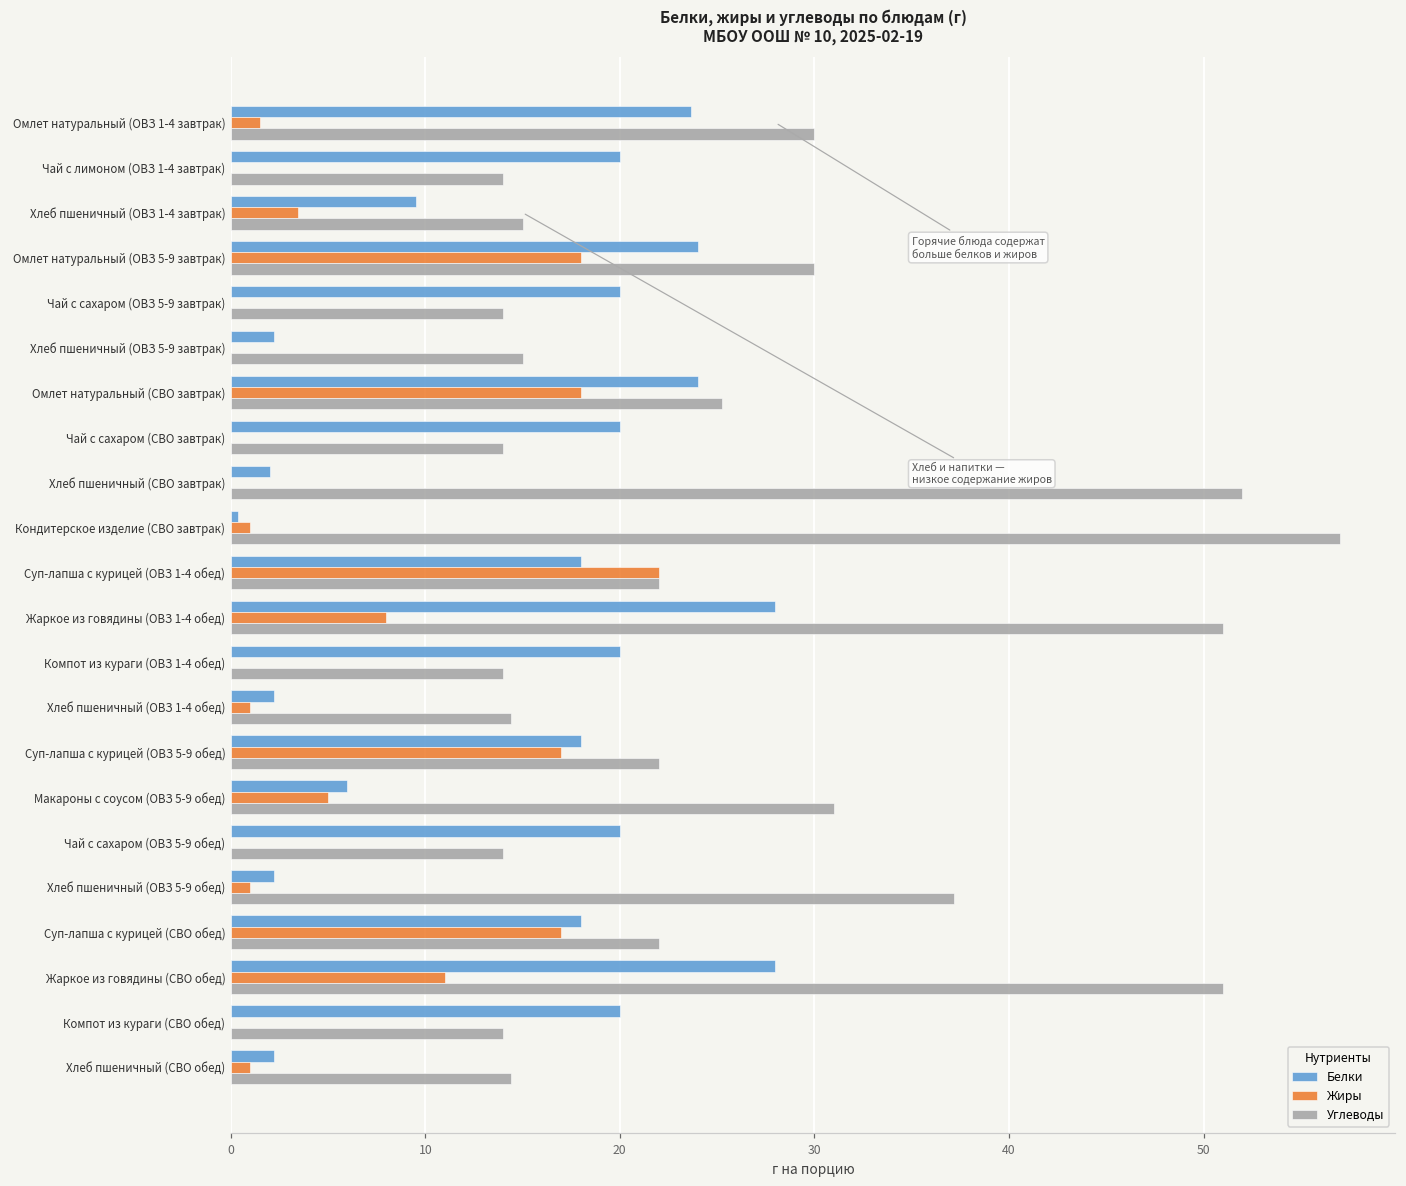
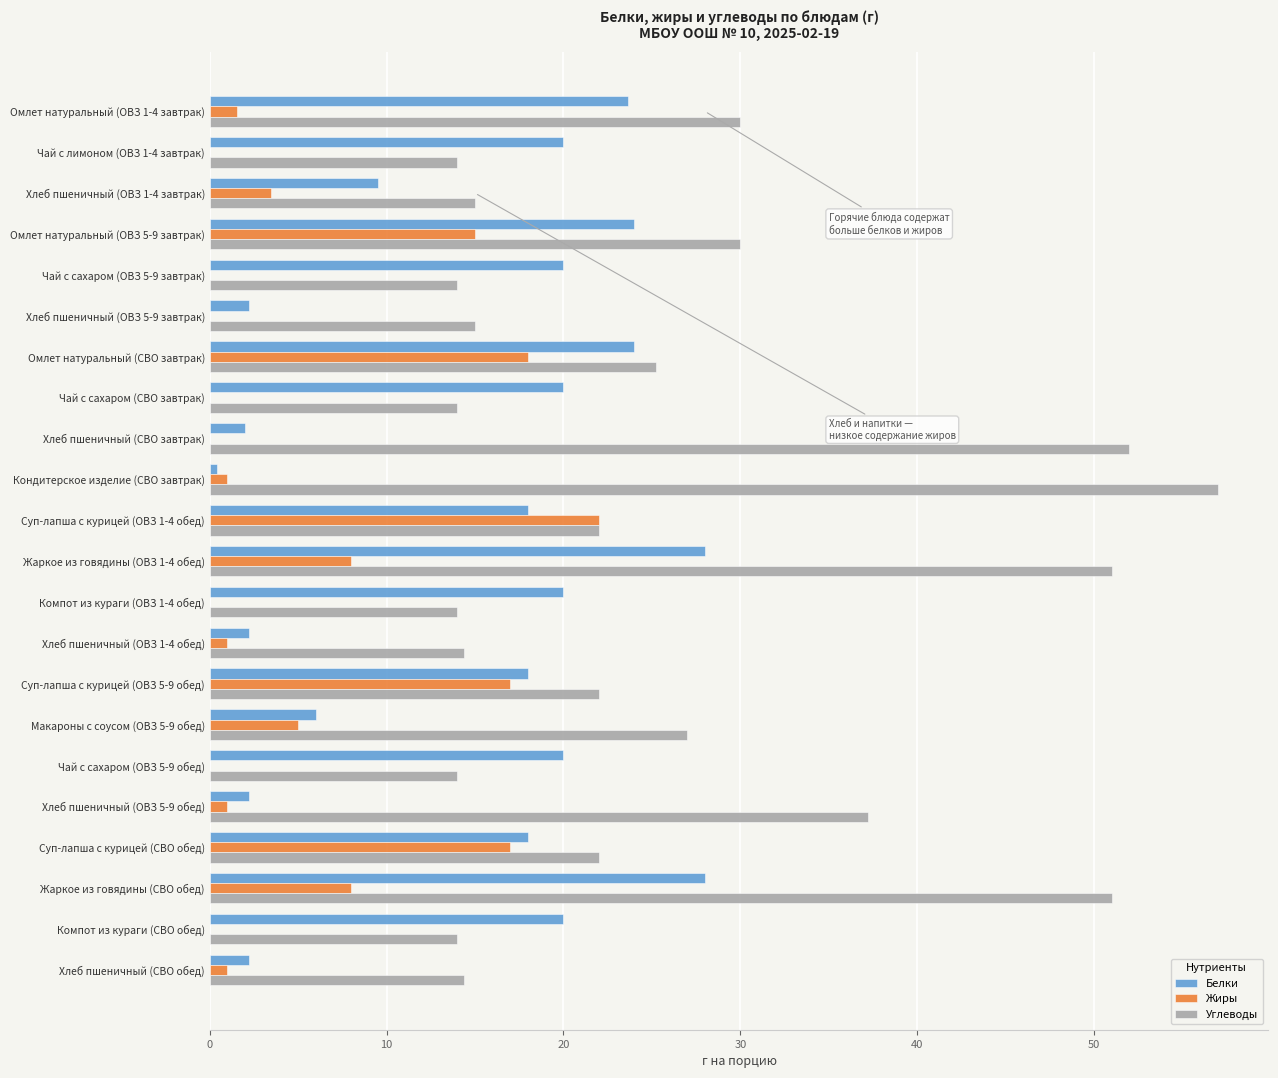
  {
    "Белки": {
      "Омлет натуральный (ОВЗ 1-4 завтрак)": 23.7,
      "Чай с лимоном (ОВЗ 1-4 завтрак)": 20,
      "Хлеб пшеничный (ОВЗ 1-4 завтрак)": 9.5,
      "Омлет натуральный (ОВЗ 5-9 завтрак)": 24,
      "Чай с сахаром (ОВЗ 5-9 завтрак)": 20,
      "Хлеб пшеничный (ОВЗ 5-9 завтрак)": 2.2,
      "Омлет натуральный (СВО завтрак)": 24,
      "Чай с сахаром (СВО завтрак)": 20,
      "Хлеб пшеничный (СВО завтрак)": 2,
      "Кондитерское изделие (СВО завтрак)": 0.4,
      "Суп-лапша с курицей (ОВЗ 1-4 обед)": 18,
      "Жаркое из говядины (ОВЗ 1-4 обед)": 28,
      "Компот из кураги (ОВЗ 1-4 обед)": 20,
      "Хлеб пшеничный (ОВЗ 1-4 обед)": 2.2,
      "Суп-лапша с курицей (ОВЗ 5-9 обед)": 18,
      "Макароны с соусом (ОВЗ 5-9 обед)": 6,
      "Чай с сахаром (ОВЗ 5-9 обед)": 20,
      "Хлеб пшеничный (ОВЗ 5-9 обед)": 2.2,
      "Суп-лапша с курицей (СВО обед)": 18,
      "Жаркое из говядины (СВО обед)": 28,
      "Компот из кураги (СВО обед)": 20,
      "Хлеб пшеничный (СВО обед)": 2.2
    },
    "Жиры": {
      "Омлет натуральный (ОВЗ 1-4 завтрак)": 1.5,
      "Чай с лимоном (ОВЗ 1-4 завтрак)": 0,
      "Хлеб пшеничный (ОВЗ 1-4 завтрак)": 3.4,
-     "Омлет натуральный (ОВЗ 5-9 завтрак)": 18,
+     "Омлет натуральный (ОВЗ 5-9 завтрак)": 15,
      "Чай с сахаром (ОВЗ 5-9 завтрак)": 0,
      "Хлеб пшеничный (ОВЗ 5-9 завтрак)": 0,
      "Омлет натуральный (СВО завтрак)": 18,
      "Чай с сахаром (СВО завтрак)": 0,
      "Хлеб пшеничный (СВО завтрак)": 0,
      "Кондитерское изделие (СВО завтрак)": 1,
      "Суп-лапша с курицей (ОВЗ 1-4 обед)": 22,
      "Жаркое из говядины (ОВЗ 1-4 обед)": 8,
      "Компот из кураги (ОВЗ 1-4 обед)": 0,
      "Хлеб пшеничный (ОВЗ 1-4 обед)": 1,
      "Суп-лапша с курицей (ОВЗ 5-9 обед)": 17,
      "Макароны с соусом (ОВЗ 5-9 обед)": 5,
      "Чай с сахаром (ОВЗ 5-9 обед)": 0,
      "Хлеб пшеничный (ОВЗ 5-9 обед)": 1,
      "Суп-лапша с курицей (СВО обед)": 17,
-     "Жаркое из говядины (СВО обед)": 11,
+     "Жаркое из говядины (СВО обед)": 8,
      "Компот из кураги (СВО обед)": 0,
      "Хлеб пшеничный (СВО обед)": 1
    },
    "Углеводы": {
      "Омлет натуральный (ОВЗ 1-4 завтрак)": 30,
      "Чай с лимоном (ОВЗ 1-4 завтрак)": 14,
      "Хлеб пшеничный (ОВЗ 1-4 завтрак)": 15,
      "Омлет натуральный (ОВЗ 5-9 завтрак)": 30,
      "Чай с сахаром (ОВЗ 5-9 завтрак)": 14,
      "Хлеб пшеничный (ОВЗ 5-9 завтрак)": 15,
      "Омлет натуральный (СВО завтрак)": 25.3,
      "Чай с сахаром (СВО завтрак)": 14,
      "Хлеб пшеничный (СВО завтрак)": 52,
      "Кондитерское изделие (СВО завтрак)": 57,
      "Суп-лапша с курицей (ОВЗ 1-4 обед)": 22,
      "Жаркое из говядины (ОВЗ 1-4 обед)": 51,
      "Компот из кураги (ОВЗ 1-4 обед)": 14,
      "Хлеб пшеничный (ОВЗ 1-4 обед)": 14.4,
      "Суп-лапша с курицей (ОВЗ 5-9 обед)": 22,
-     "Макароны с соусом (ОВЗ 5-9 обед)": 31,
+     "Макароны с соусом (ОВЗ 5-9 обед)": 27,
      "Чай с сахаром (ОВЗ 5-9 обед)": 14,
      "Хлеб пшеничный (ОВЗ 5-9 обед)": 37.2,
      "Суп-лапша с курицей (СВО обед)": 22,
      "Жаркое из говядины (СВО обед)": 51,
      "Компот из кураги (СВО обед)": 14,
      "Хлеб пшеничный (СВО обед)": 14.4
    }
  }
